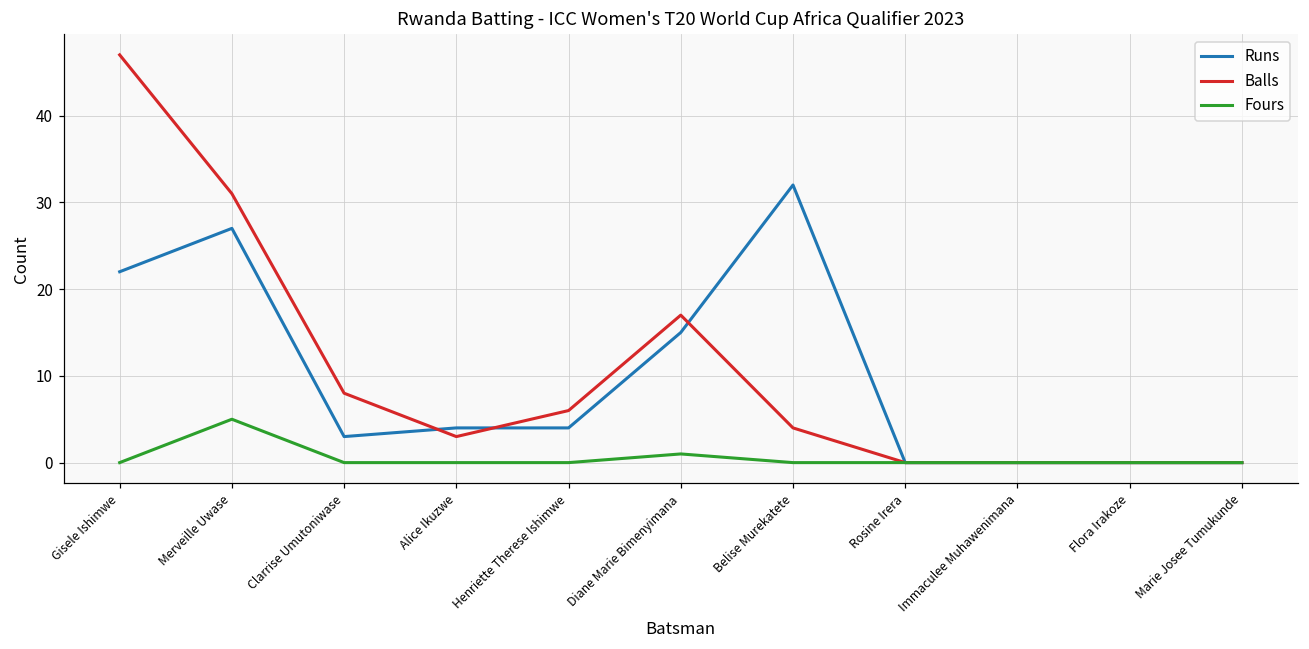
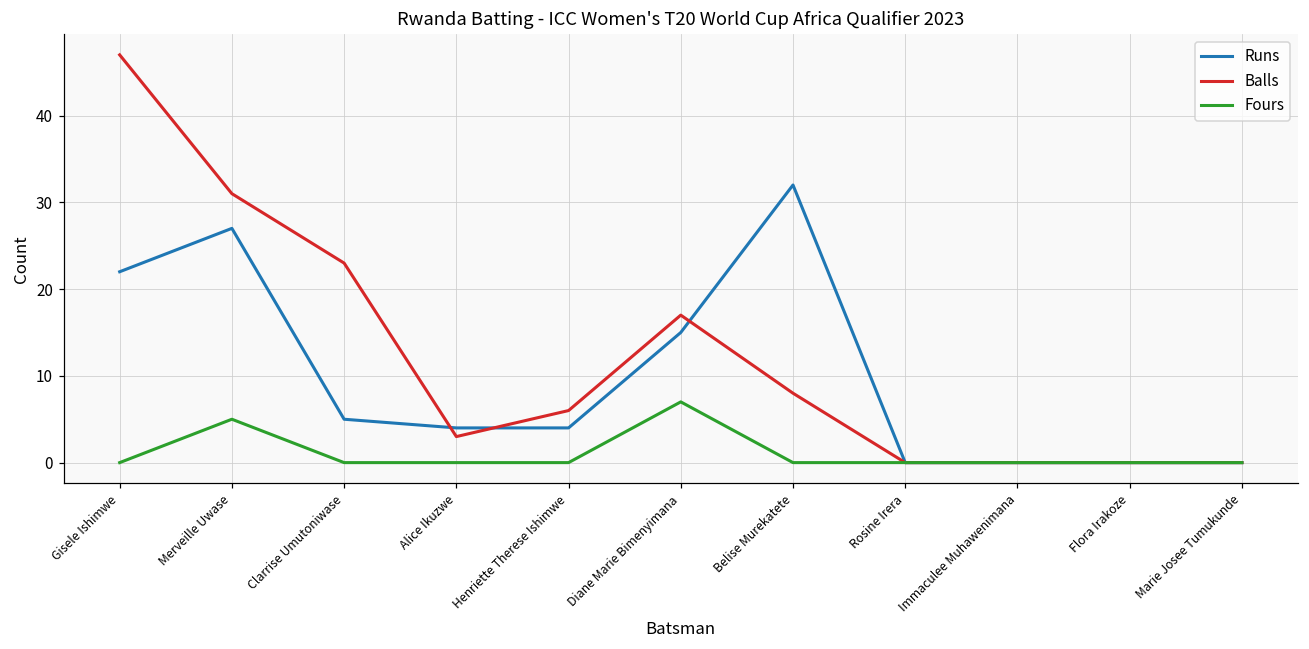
  {
    "Runs": {
      "Gisele Ishimwe": 22,
      "Merveille Uwase": 27,
-     "Clarrise Umutoniwase": 3,
+     "Clarrise Umutoniwase": 5,
      "Alice Ikuzwe": 4,
      "Henriette Therese Ishimwe": 4,
      "Diane Marie Bimenyimana": 15,
      "Belise Murekatete": 32
    },
    "Balls": {
      "Gisele Ishimwe": 47,
      "Merveille Uwase": 31,
-     "Clarrise Umutoniwase": 8,
+     "Clarrise Umutoniwase": 23,
      "Alice Ikuzwe": 3,
      "Henriette Therese Ishimwe": 6,
      "Diane Marie Bimenyimana": 17,
-     "Belise Murekatete": 4
+     "Belise Murekatete": 8
    },
    "Fours": {
      "Gisele Ishimwe": 0,
      "Merveille Uwase": 5,
      "Clarrise Umutoniwase": 0,
      "Alice Ikuzwe": 0,
      "Henriette Therese Ishimwe": 0,
-     "Diane Marie Bimenyimana": 1,
+     "Diane Marie Bimenyimana": 7,
      "Belise Murekatete": 0
    }
  }
